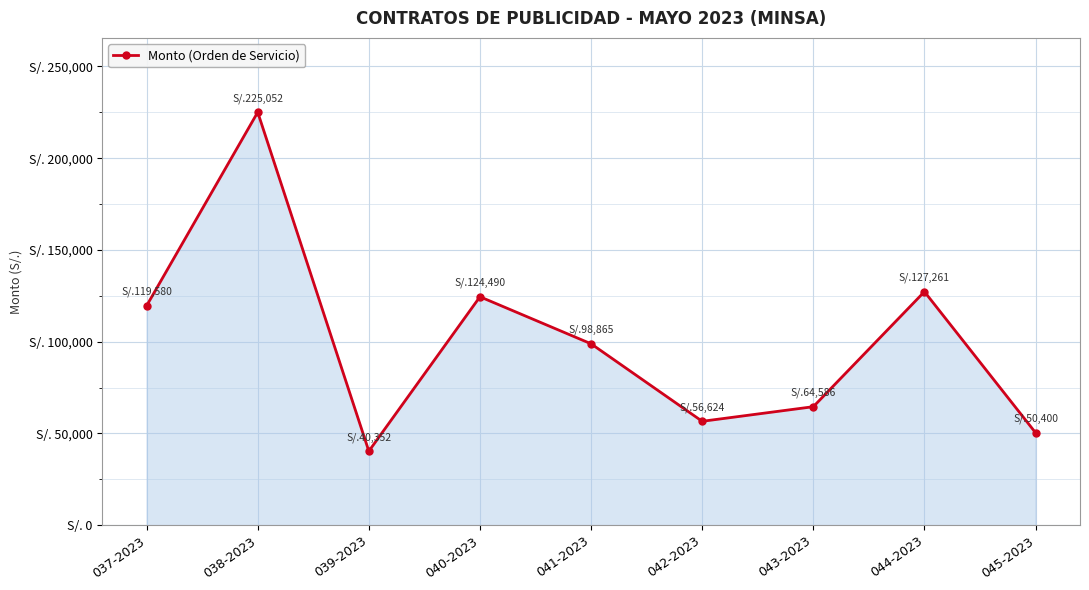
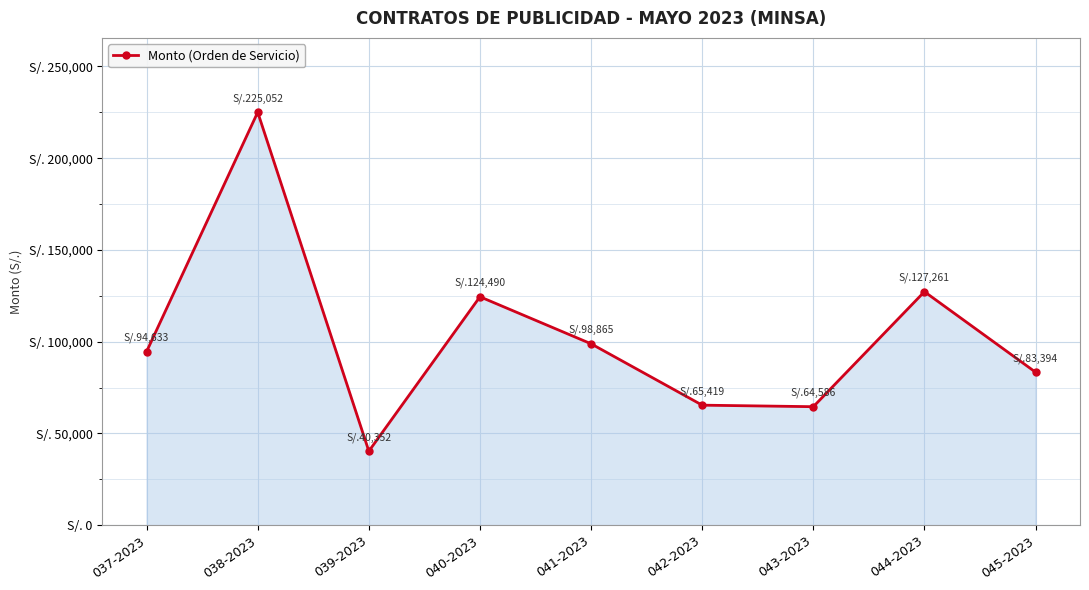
  {
-   "037-2023": "119,580",
+   "037-2023": "94,633",
    "038-2023": "225,052",
    "039-2023": "40,352",
    "040-2023": "124,490",
    "041-2023": "98,865",
-   "042-2023": "56,624",
+   "042-2023": "65,419",
    "043-2023": "64,586",
    "044-2023": "127,261",
-   "045-2023": "50,400"
+   "045-2023": "83,394"
  }
